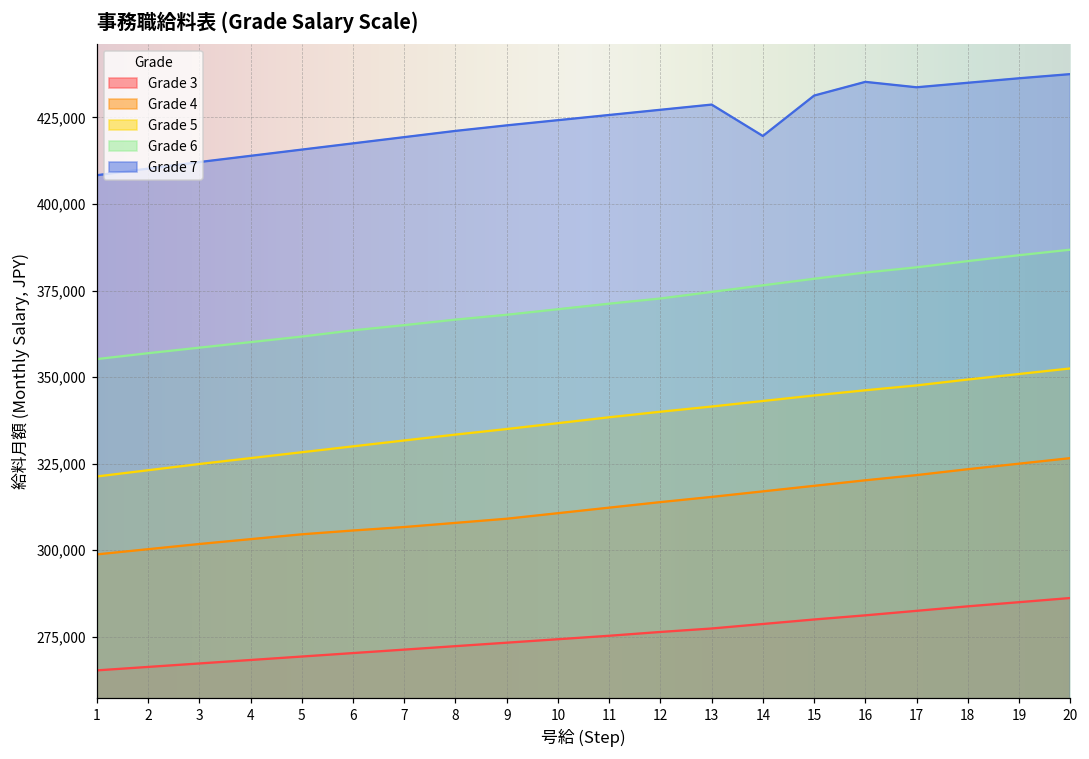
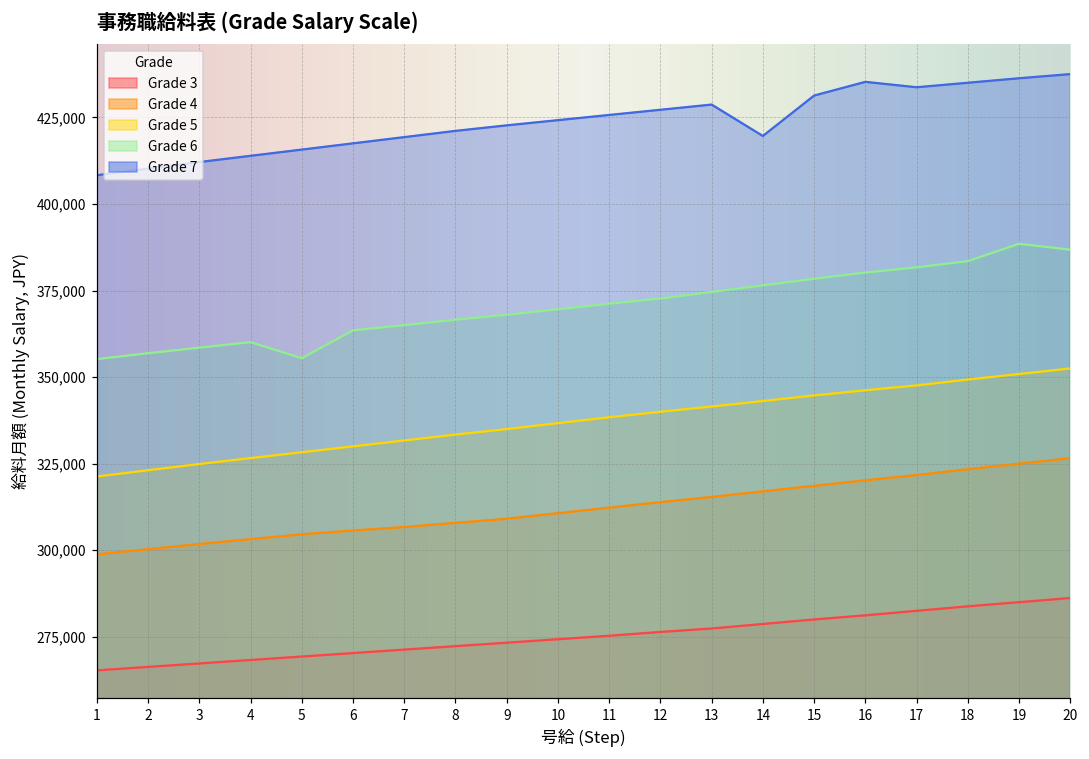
  {
    "Grade 6": {
      "1": "355,000",
      "2": "357,000",
      "3": "359,000",
      "4": "360,000",
-     "5": "362,000",
+     "5": "355,000",
      "6": "364,000",
      "7": "365,000",
      "8": "367,000",
      "9": "368,000",
      "10": "370,000",
      "11": "371,000",
      "12": "373,000",
      "13": "375,000",
      "14": "377,000",
      "15": "378,000",
      "16": "380,000",
      "17": "382,000",
      "18": "384,000",
-     "19": "385,000",
+     "19": "389,000",
      "20": "387,000"
    },
    "Grade 7": {
      "1": "408,000",
      "4": "414,000",
      "5": "416,000",
      "6": "418,000",
      "7": "419,000",
      "8": "421,000",
      "9": "423,000",
      "10": "424,000",
      "11": "426,000",
      "12": "427,000",
      "13": "429,000",
      "14": "420,000",
      "15": "431,000",
      "16": "435,000",
      "17": "434,000",
      "18": "435,000",
      "19": "436,000",
      "20": "438,000"
    }
  }
